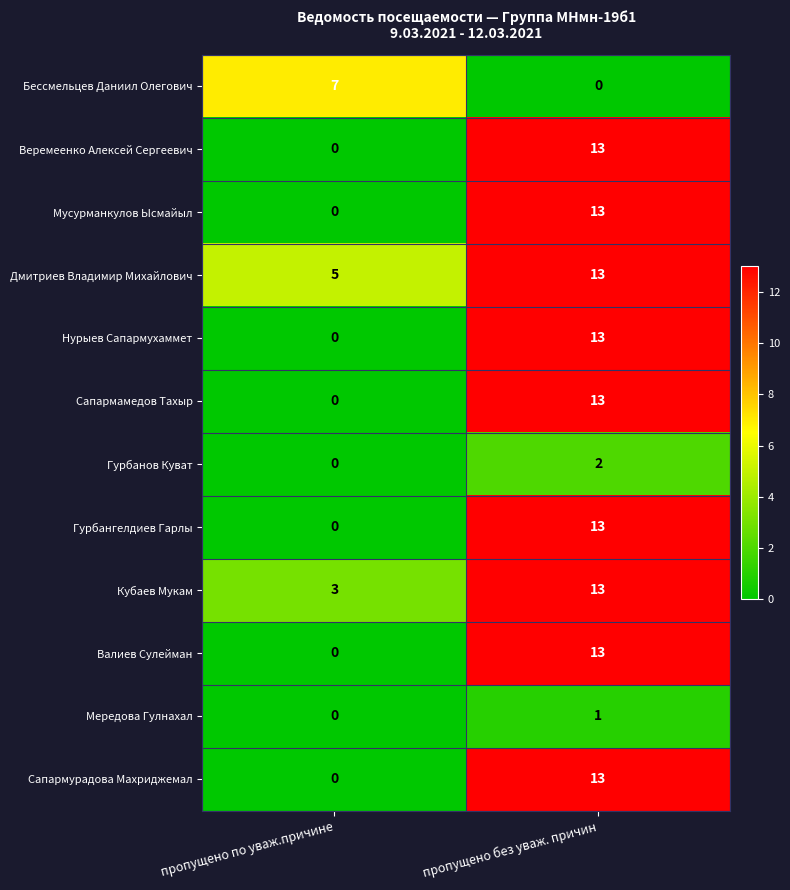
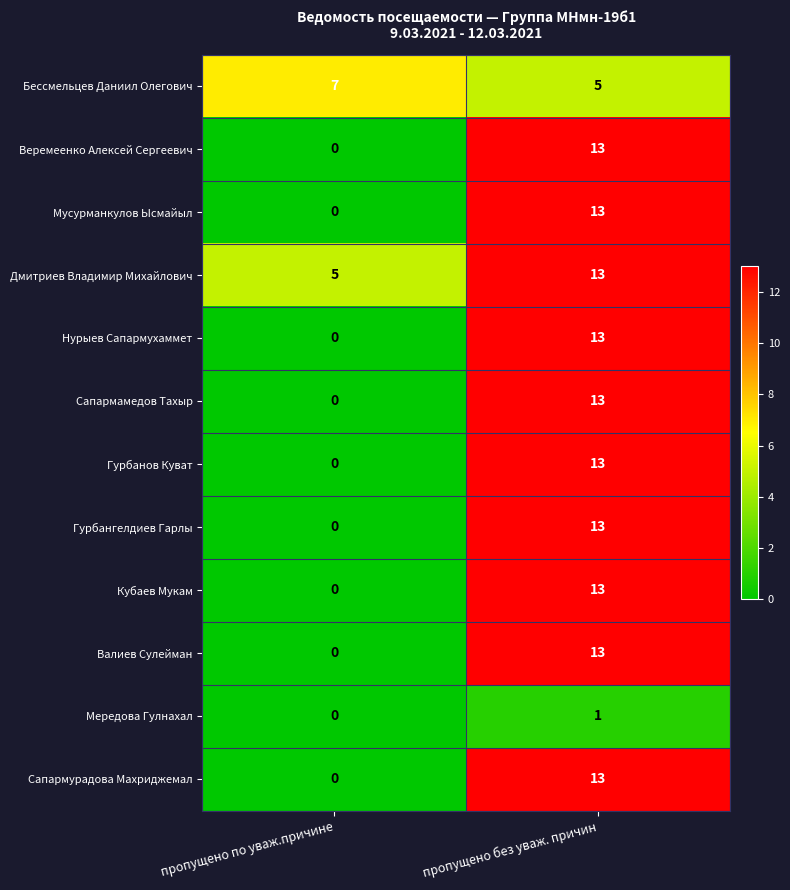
  {
    "Бессмельцев Даниил Олегович": {
      "пропущено по уваж.причине": 7,
-     "пропущено без уваж. причин": 0
+     "пропущено без уваж. причин": 5
    },
    "Веремеенко Алексей Сергеевич": {
      "пропущено по уваж.причине": 0,
      "пропущено без уваж. причин": 13
    },
    "Мусурманкулов Ысмайыл": {
      "пропущено по уваж.причине": 0,
      "пропущено без уваж. причин": 13
    },
    "Дмитриев Владимир Михайлович": {
      "пропущено по уваж.причине": 5,
      "пропущено без уваж. причин": 13
    },
    "Нурыев Сапармухаммет": {
      "пропущено по уваж.причине": 0,
      "пропущено без уваж. причин": 13
    },
    "Сапармамедов Тахыр": {
      "пропущено по уваж.причине": 0,
      "пропущено без уваж. причин": 13
    },
    "Гурбанов Куват": {
      "пропущено по уваж.причине": 0,
-     "пропущено без уваж. причин": 2
+     "пропущено без уваж. причин": 13
    },
    "Гурбангелдиев Гарлы": {
      "пропущено по уваж.причине": 0,
      "пропущено без уваж. причин": 13
    },
    "Кубаев Мукам": {
-     "пропущено по уваж.причине": 3,
+     "пропущено по уваж.причине": 0,
      "пропущено без уваж. причин": 13
    },
    "Валиев Сулейман": {
      "пропущено по уваж.причине": 0,
      "пропущено без уваж. причин": 13
    },
    "Мередова Гулнахал": {
      "пропущено по уваж.причине": 0,
      "пропущено без уваж. причин": 1
    },
    "Сапармурадова Махриджемал": {
      "пропущено по уваж.причине": 0,
      "пропущено без уваж. причин": 13
    }
  }
